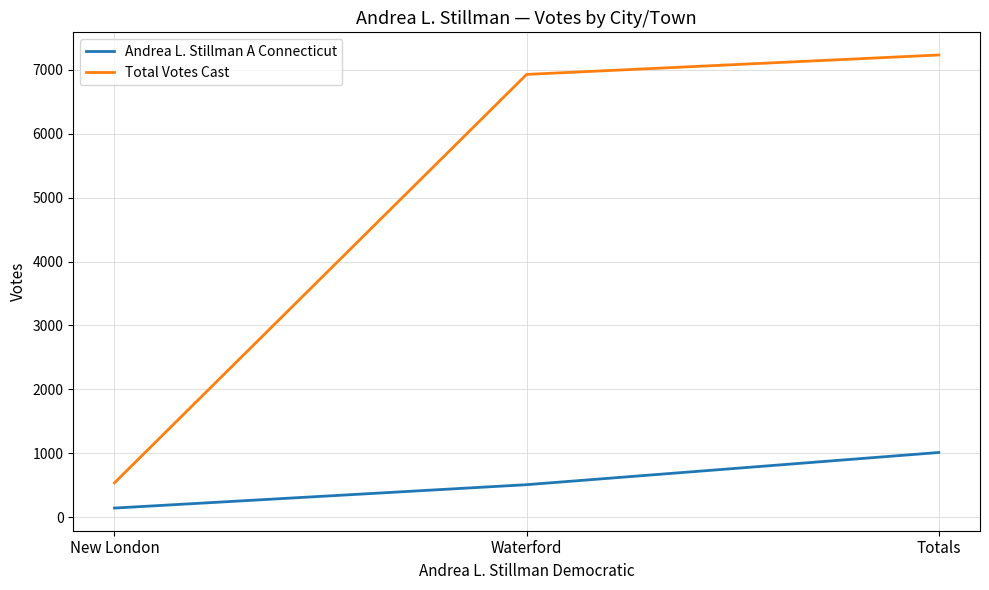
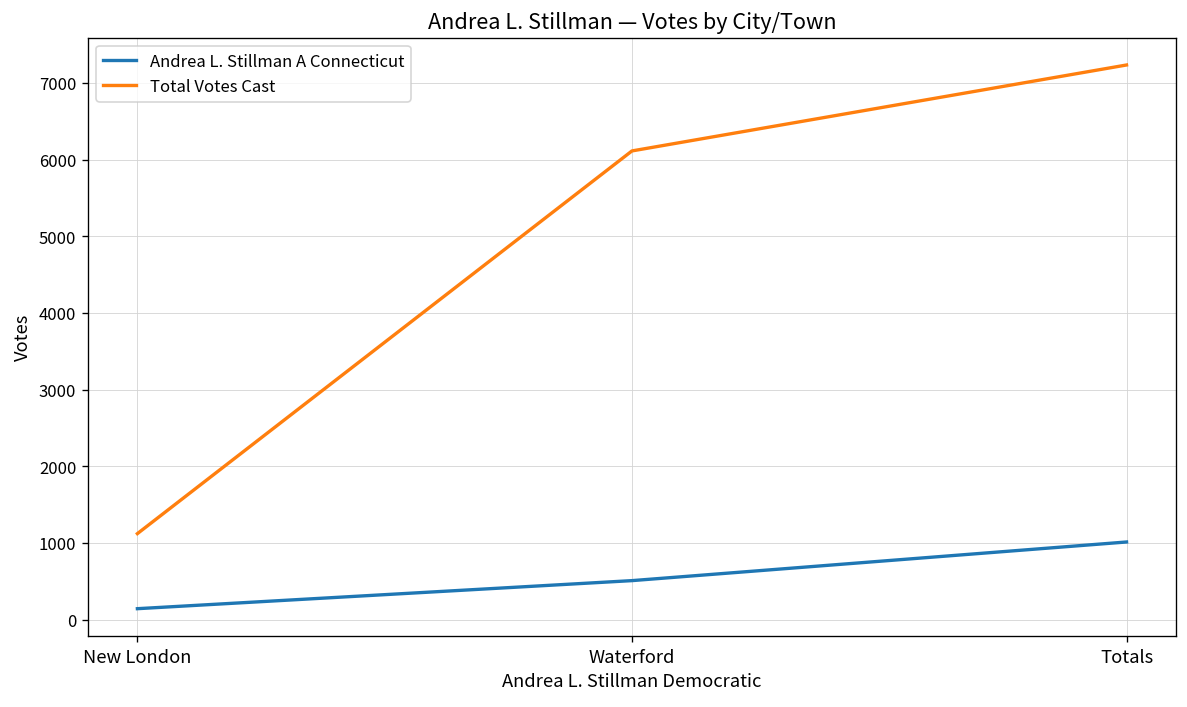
  {
    "Andrea L. Stillman A Connecticut": {
      "New London": 100,
      "Waterford": 500,
      "Totals": 1000
    },
    "Total Votes Cast": {
-     "New London": 500,
-     "Waterford": 6900,
+     "New London": 1100,
+     "Waterford": 6100,
      "Totals": 7200
    }
  }
